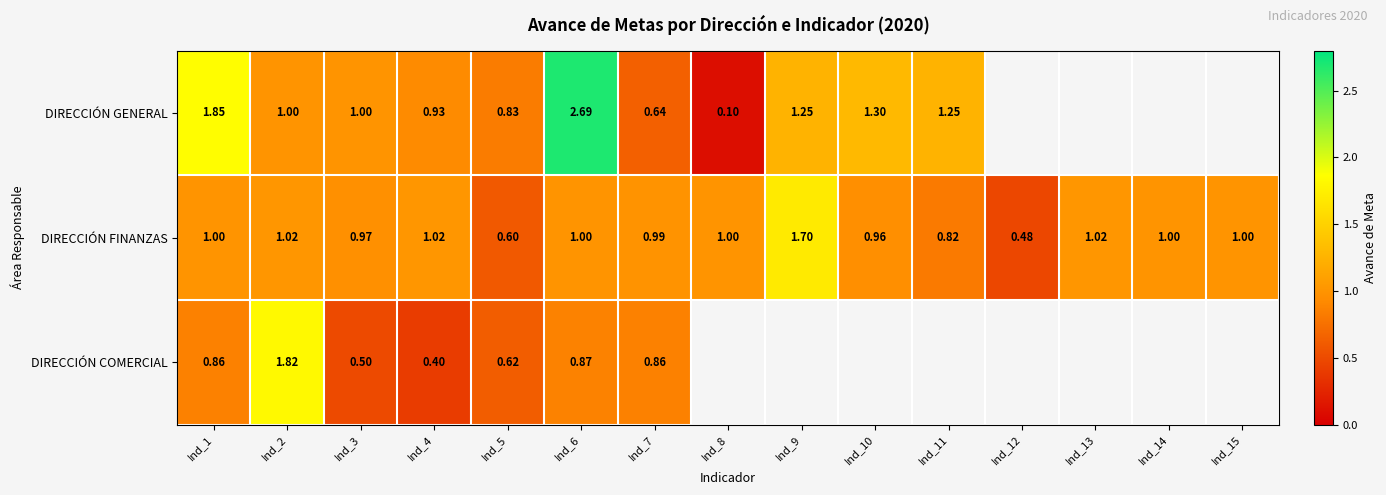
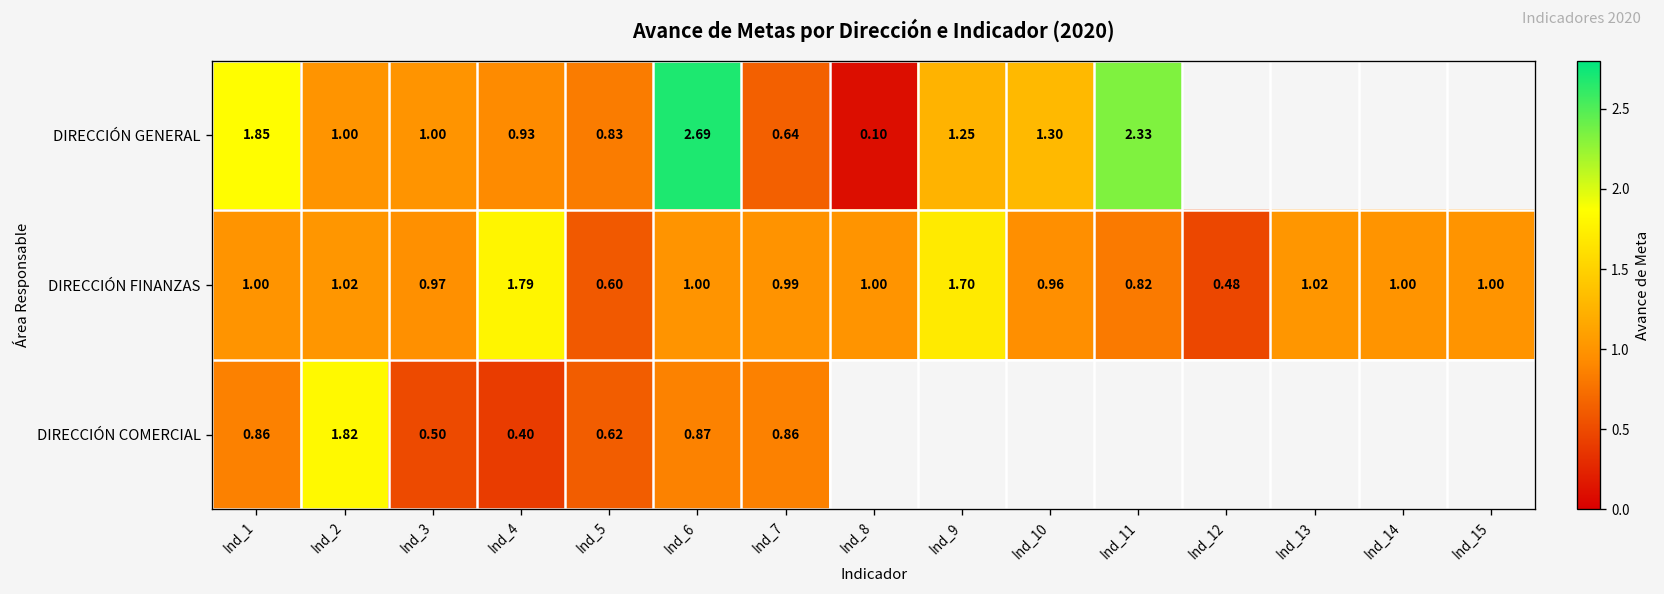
  {
    "DIRECCIÓN GENERAL": {
      "Ind_1": 1.85,
      "Ind_2": 1.00,
      "Ind_3": 1.00,
      "Ind_4": 0.93,
      "Ind_5": 0.83,
      "Ind_6": 2.69,
      "Ind_7": 0.64,
      "Ind_8": 0.10,
      "Ind_9": 1.25,
      "Ind_10": 1.30,
-     "Ind_11": 1.25
+     "Ind_11": 2.33
    },
    "DIRECCIÓN FINANZAS": {
      "Ind_1": 1.00,
      "Ind_2": 1.02,
      "Ind_3": 0.97,
-     "Ind_4": 1.02,
+     "Ind_4": 1.79,
      "Ind_5": 0.60,
      "Ind_6": 1.00,
      "Ind_7": 0.99,
      "Ind_8": 1.00,
      "Ind_9": 1.70,
      "Ind_10": 0.96,
      "Ind_11": 0.82,
      "Ind_12": 0.48,
      "Ind_13": 1.02,
      "Ind_14": 1.00,
      "Ind_15": 1.00
    },
    "DIRECCIÓN COMERCIAL": {
      "Ind_1": 0.86,
      "Ind_2": 1.82,
      "Ind_3": 0.50,
      "Ind_4": 0.40,
      "Ind_5": 0.62,
      "Ind_6": 0.87,
      "Ind_7": 0.86
    }
  }
